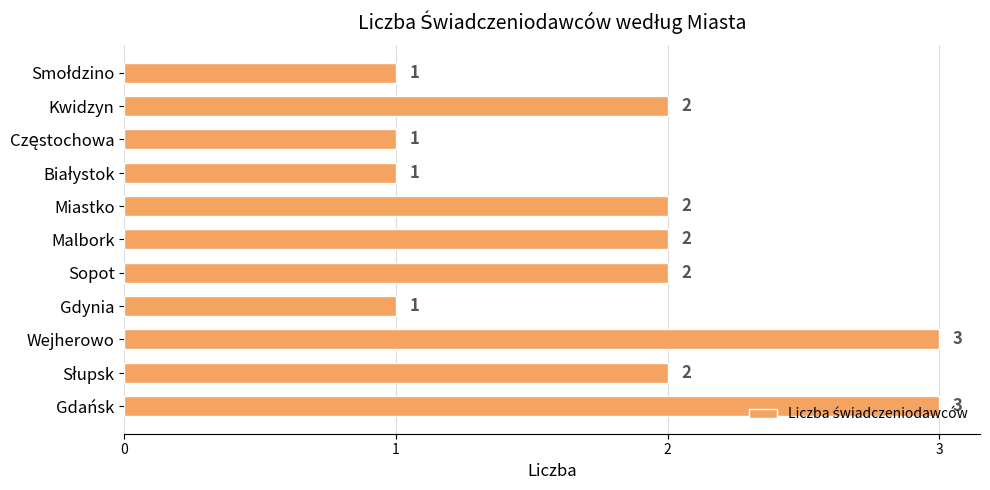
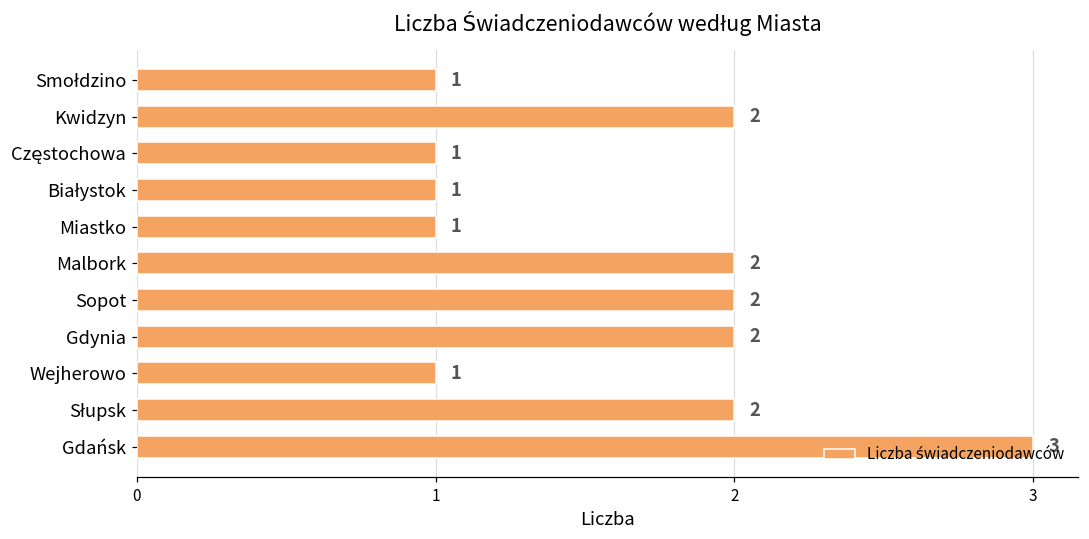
  {
    "Smołdzino": 1,
    "Kwidzyn": 2,
    "Częstochowa": 1,
    "Białystok": 1,
-   "Miastko": 2,
+   "Miastko": 1,
    "Malbork": 2,
    "Sopot": 2,
-   "Gdynia": 1,
-   "Wejherowo": 3,
+   "Gdynia": 2,
+   "Wejherowo": 1,
    "Słupsk": 2,
    "Gdańsk": 3
  }
